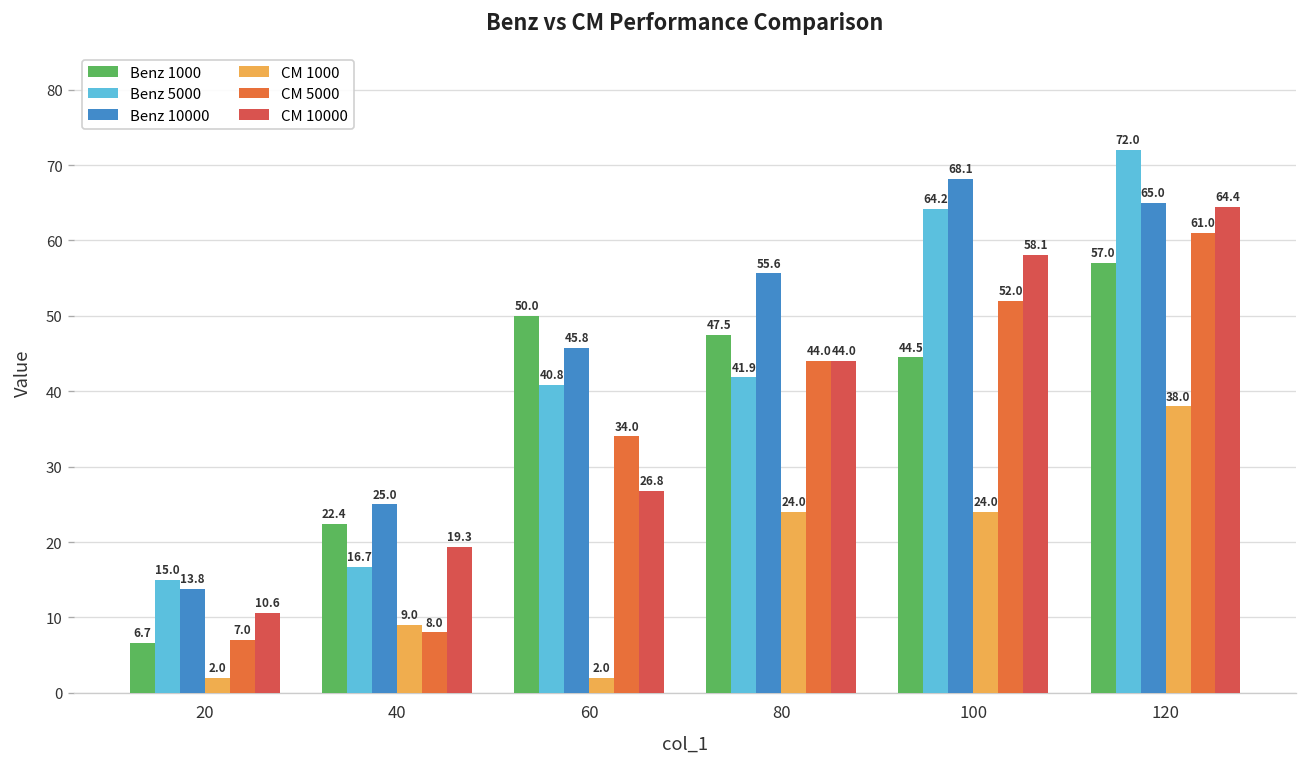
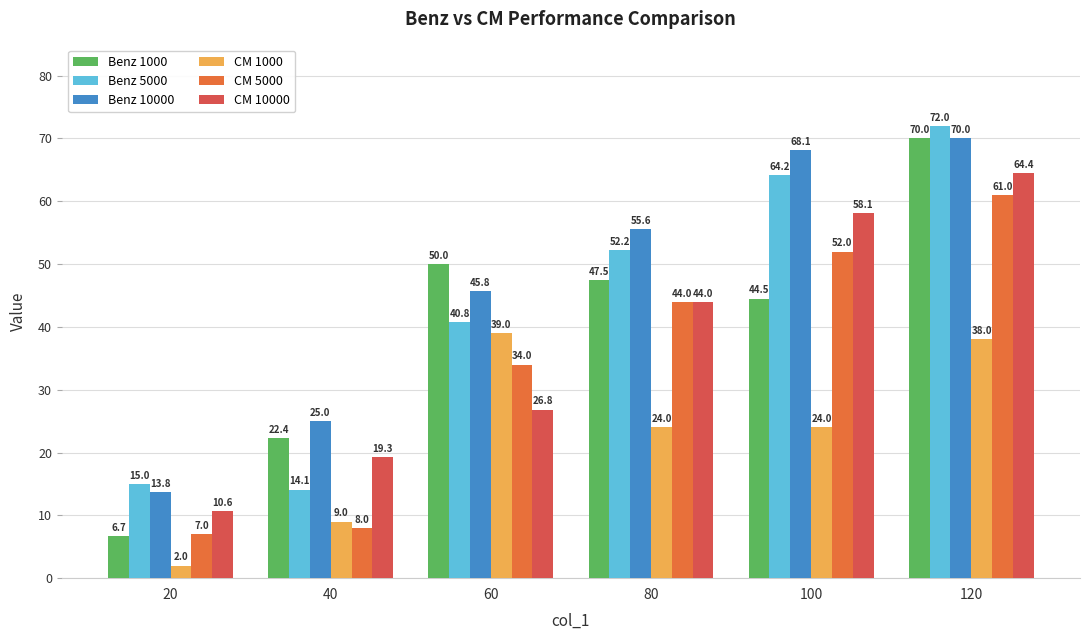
  {
    "Benz 1000": {
      "20": 6.7,
      "40": 22.4,
      "60": 50.0,
      "80": 47.5,
      "100": 44.5,
-     "120": 57.0
+     "120": 70.0
    },
    "Benz 5000": {
      "20": 15.0,
-     "40": 16.7,
+     "40": 14.1,
      "60": 40.8,
-     "80": 41.9,
+     "80": 52.2,
      "100": 64.2,
      "120": 72.0
    },
    "Benz 10000": {
      "20": 13.8,
      "40": 25.0,
      "60": 45.8,
      "80": 55.6,
      "100": 68.1,
-     "120": 65.0
+     "120": 70.0
    },
    "CM 1000": {
      "20": 2.0,
      "40": 9.0,
-     "60": 2.0,
+     "60": 39.0,
      "80": 24.0,
      "100": 24.0,
      "120": 38.0
    }
  }
